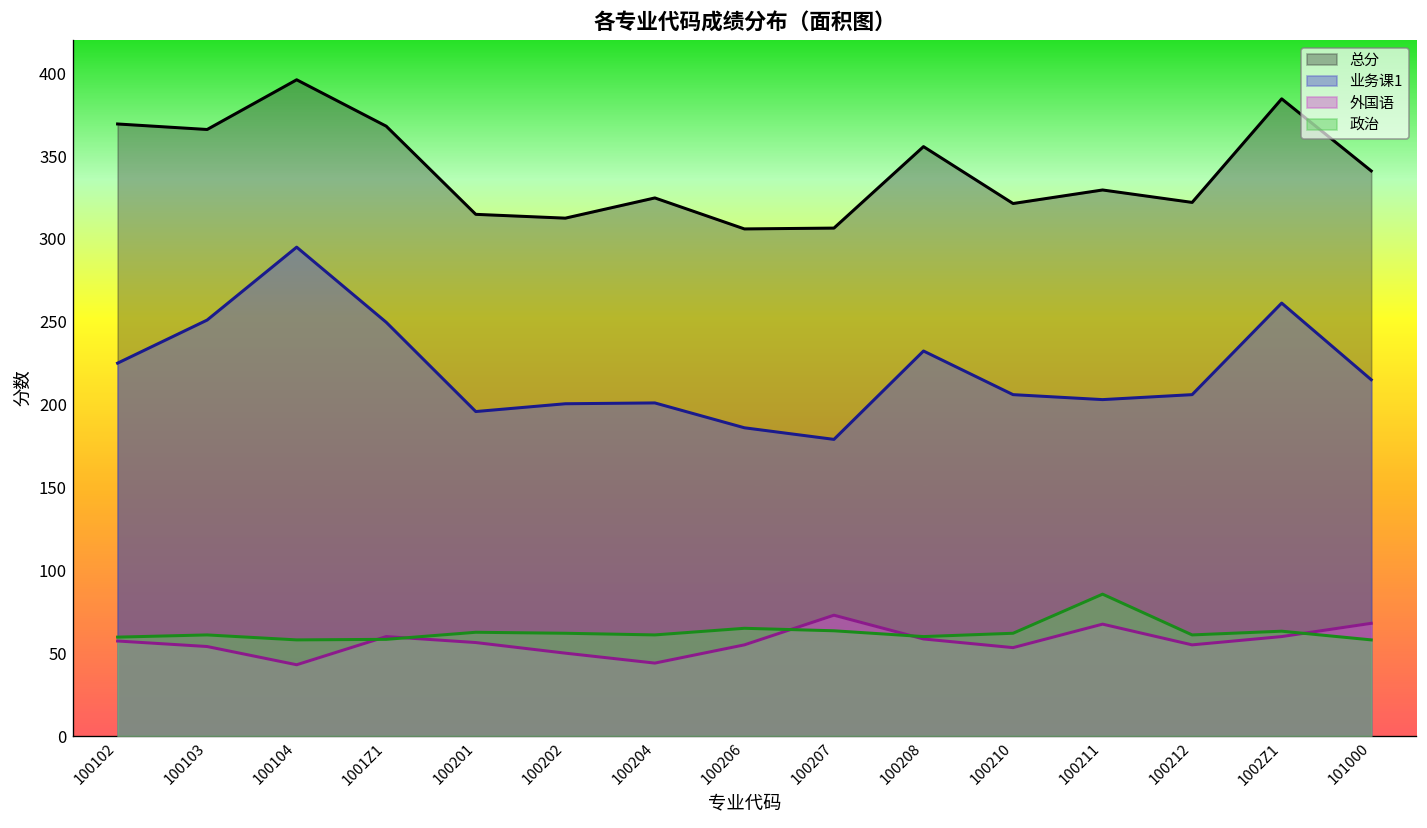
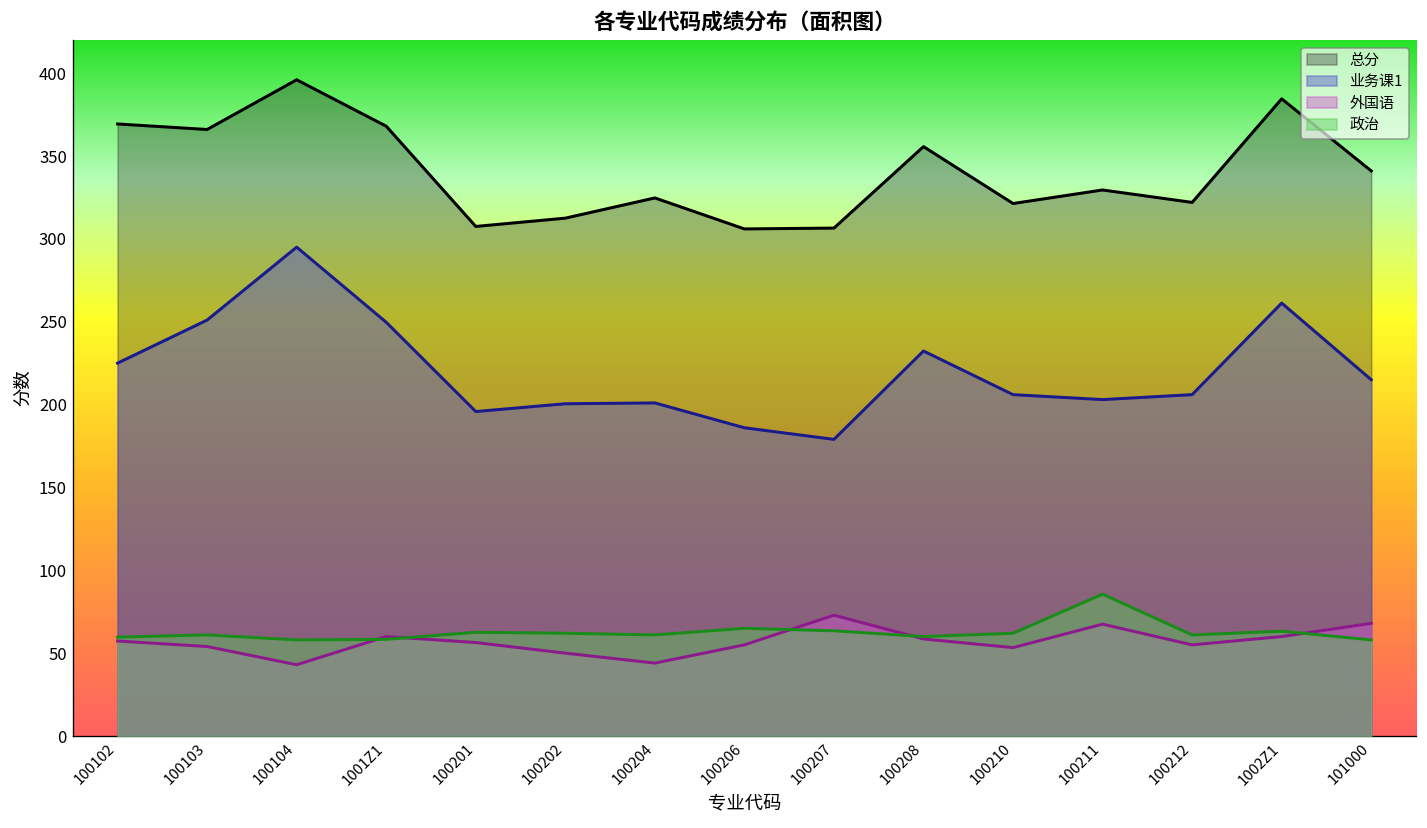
  {
    "总分": {
      "100102": 369,
      "100103": 366,
      "100104": 396,
      "1001Z1": 368,
-     "100201": 315,
+     "100201": 308,
      "100202": 313,
      "100204": 325,
      "100206": 306,
      "100207": 307,
      "100208": 356,
      "100210": 321,
      "100211": 330,
      "100212": 322,
      "1002Z1": 385,
      "101000": 341
    },
    "业务课1": {
      "100102": 225,
      "100103": 251,
      "100104": 295,
      "1001Z1": 250,
      "100201": 196,
      "100202": 201,
      "100204": 201,
      "100206": 186,
      "100207": 179,
      "100208": 232,
      "100210": 206,
      "100211": 203,
      "100212": 206,
      "1002Z1": 261,
      "101000": 215
    },
    "外国语": {
      "100102": 57,
      "100103": 54,
      "100104": 43,
      "100201": 56,
      "100202": 50,
      "100204": 44,
      "100206": 55,
      "100207": 73,
      "100210": 53,
      "100211": 68,
      "100212": 55,
      "1002Z1": 60,
      "101000": 68
    },
    "政治": {
      "100102": 60,
      "100103": 61,
      "100104": 58,
      "100201": 63,
      "100202": 62,
      "100204": 61,
      "100206": 65,
      "100207": 64,
      "100210": 62,
      "100211": 86,
      "100212": 61,
      "1002Z1": 63,
      "101000": 58
    }
  }
